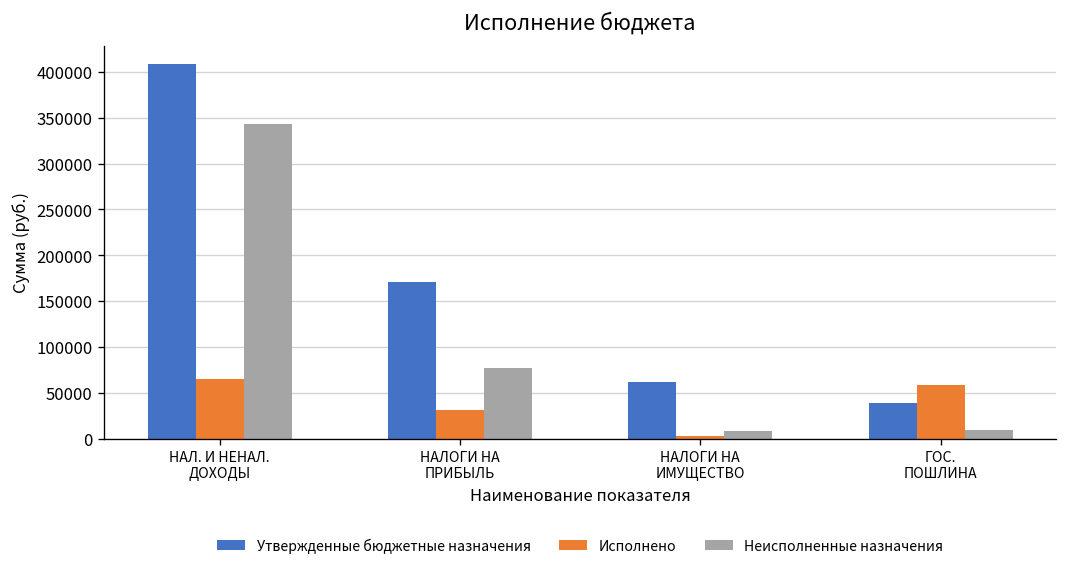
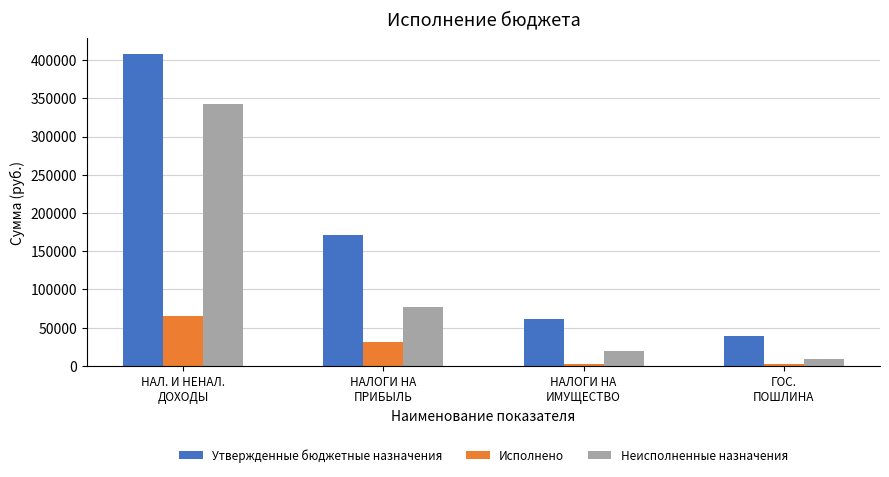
  {
    "Утвержденные бюджетные назначения": {
      "НАЛ. И НЕНАЛ. ДОХОДЫ": 410000,
      "НАЛОГИ НА ПРИБЫЛЬ": 170000,
      "НАЛОГИ НА ИМУЩЕСТВО": 60000,
      "ГОС. ПОШЛИНА": 40000
    },
    "Исполнено": {
      "НАЛ. И НЕНАЛ. ДОХОДЫ": 60000,
      "НАЛОГИ НА ПРИБЫЛЬ": 30000,
-     "ГОС. ПОШЛИНА": 60000
+     "ГОС. ПОШЛИНА": 0
    },
    "Неисполненные назначения": {
      "НАЛ. И НЕНАЛ. ДОХОДЫ": 340000,
      "НАЛОГИ НА ПРИБЫЛЬ": 80000,
-     "НАЛОГИ НА ИМУЩЕСТВО": 10000,
+     "НАЛОГИ НА ИМУЩЕСТВО": 20000,
      "ГОС. ПОШЛИНА": 10000
    }
  }
